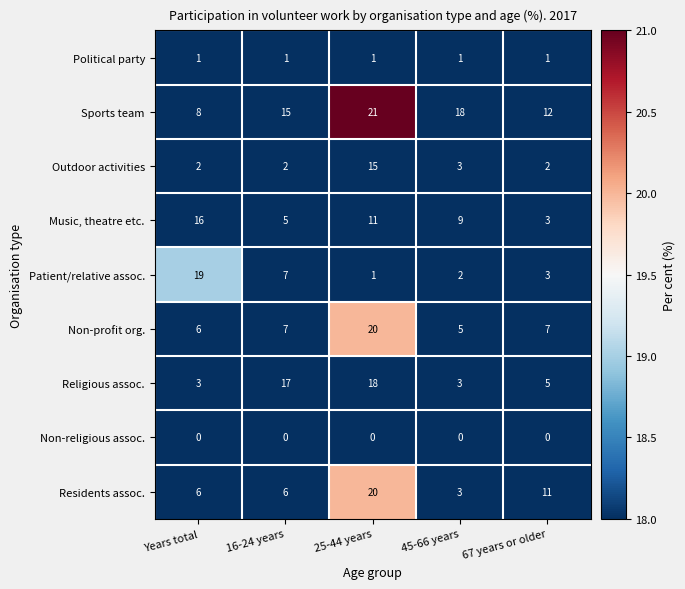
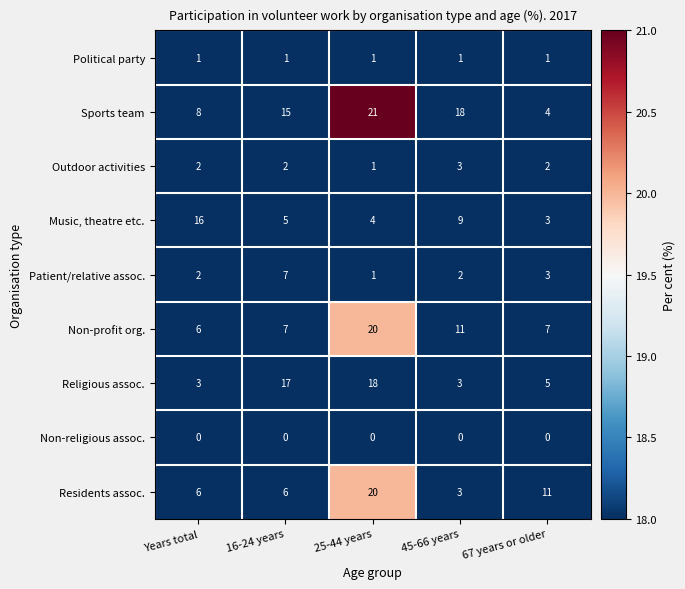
  {
    "Political party": {
      "Years total": 1,
      "16-24 years": 1,
      "25-44 years": 1,
      "45-66 years": 1,
      "67 years or older": 1
    },
    "Sports team": {
      "Years total": 8,
      "16-24 years": 15,
      "25-44 years": 21,
      "45-66 years": 18,
-     "67 years or older": 12
+     "67 years or older": 4
    },
    "Outdoor activities": {
      "Years total": 2,
      "16-24 years": 2,
-     "25-44 years": 15,
+     "25-44 years": 1,
      "45-66 years": 3,
      "67 years or older": 2
    },
    "Music, theatre etc.": {
      "Years total": 16,
      "16-24 years": 5,
-     "25-44 years": 11,
+     "25-44 years": 4,
      "45-66 years": 9,
      "67 years or older": 3
    },
    "Patient/relative assoc.": {
-     "Years total": 19,
+     "Years total": 2,
      "16-24 years": 7,
      "25-44 years": 1,
      "45-66 years": 2,
      "67 years or older": 3
    },
    "Non-profit org.": {
      "Years total": 6,
      "16-24 years": 7,
      "25-44 years": 20,
-     "45-66 years": 5,
+     "45-66 years": 11,
      "67 years or older": 7
    },
    "Religious assoc.": {
      "Years total": 3,
      "16-24 years": 17,
      "25-44 years": 18,
      "45-66 years": 3,
      "67 years or older": 5
    },
    "Non-religious assoc.": {
      "Years total": 0,
      "16-24 years": 0,
      "25-44 years": 0,
      "45-66 years": 0,
      "67 years or older": 0
    },
    "Residents assoc.": {
      "Years total": 6,
      "16-24 years": 6,
      "25-44 years": 20,
      "45-66 years": 3,
      "67 years or older": 11
    }
  }
